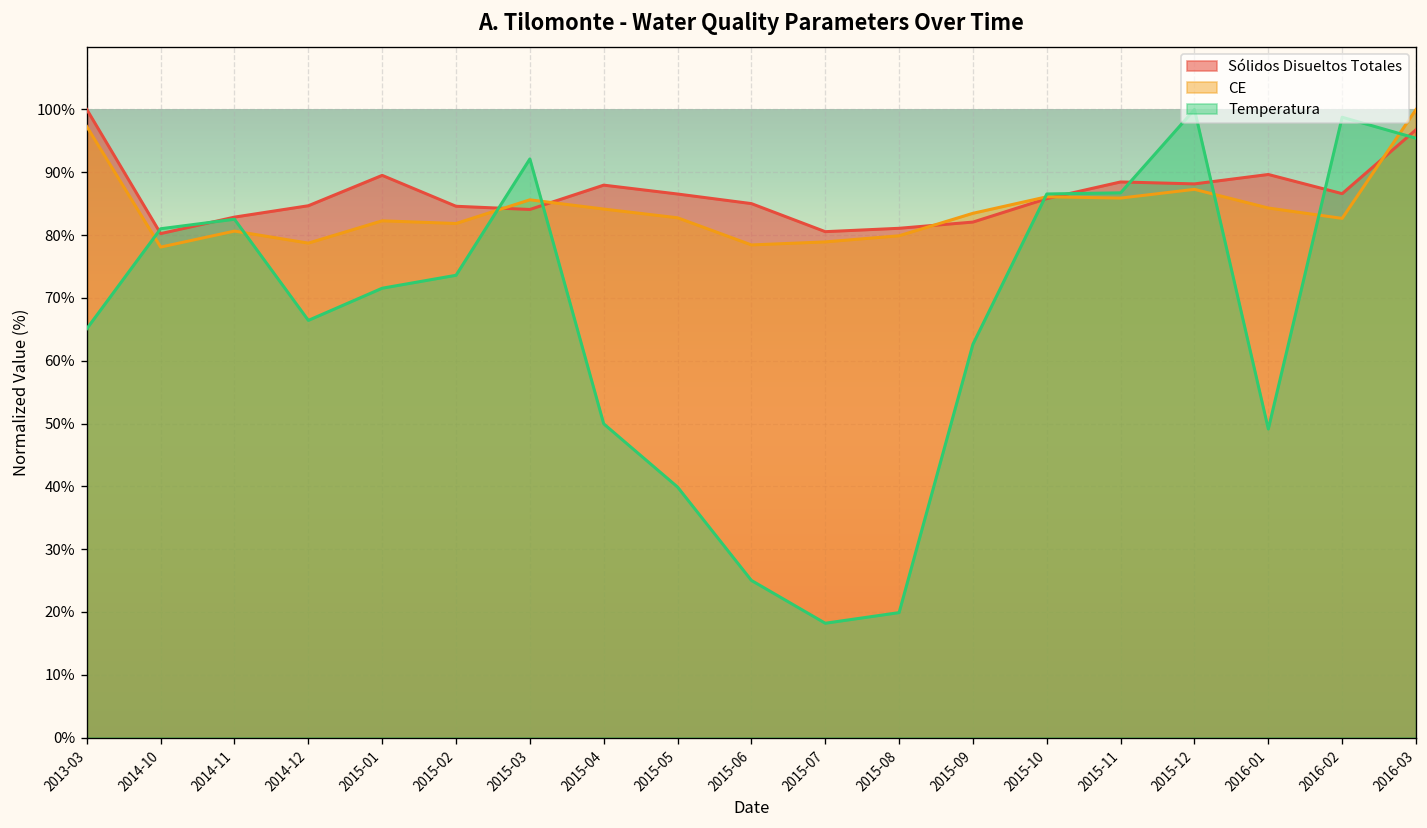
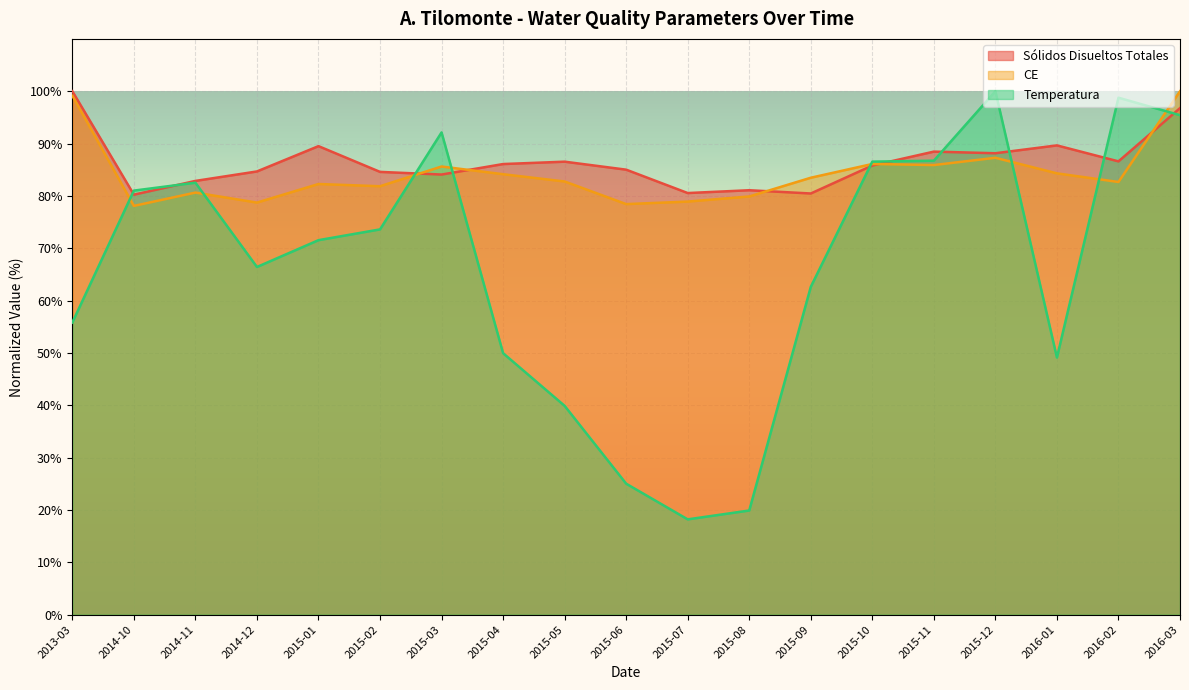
  {
    "Sólidos Disueltos Totales": {
      "2013-03": "100%",
      "2014-10": "80%",
      "2014-12": "85%",
      "2015-01": "90%",
      "2015-02": "85%",
      "2015-03": "84%",
-     "2015-04": "88%",
+     "2015-04": "86%",
      "2015-05": "87%",
      "2015-06": "85%",
      "2015-07": "81%",
      "2015-08": "81%",
-     "2015-09": "82%",
+     "2015-09": "80%",
      "2015-11": "88%",
      "2015-12": "88%",
      "2016-01": "90%",
      "2016-02": "87%",
      "2016-03": "97%"
    },
    "CE": {
-     "2013-03": "97%",
+     "2013-03": "99%",
      "2014-10": "78%",
      "2014-11": "81%",
      "2014-12": "79%",
      "2015-01": "82%",
      "2015-02": "82%",
      "2015-03": "86%",
      "2015-04": "84%",
      "2015-05": "83%",
      "2015-06": "78%",
      "2015-07": "79%",
      "2015-08": "80%",
      "2015-09": "83%",
      "2015-11": "86%",
      "2015-12": "87%",
      "2016-01": "84%",
      "2016-02": "83%",
      "2016-03": "100%"
    },
    "Temperatura": {
-     "2013-03": "65%",
+     "2013-03": "56%",
      "2014-10": "81%",
      "2014-12": "66%",
      "2015-01": "72%",
      "2015-02": "74%",
      "2015-03": "92%",
      "2015-04": "50%",
      "2015-05": "40%",
      "2015-06": "25%",
      "2015-07": "18%",
      "2015-08": "20%",
      "2015-09": "63%",
      "2015-11": "87%",
      "2016-01": "49%",
      "2016-03": "95%"
    }
  }
